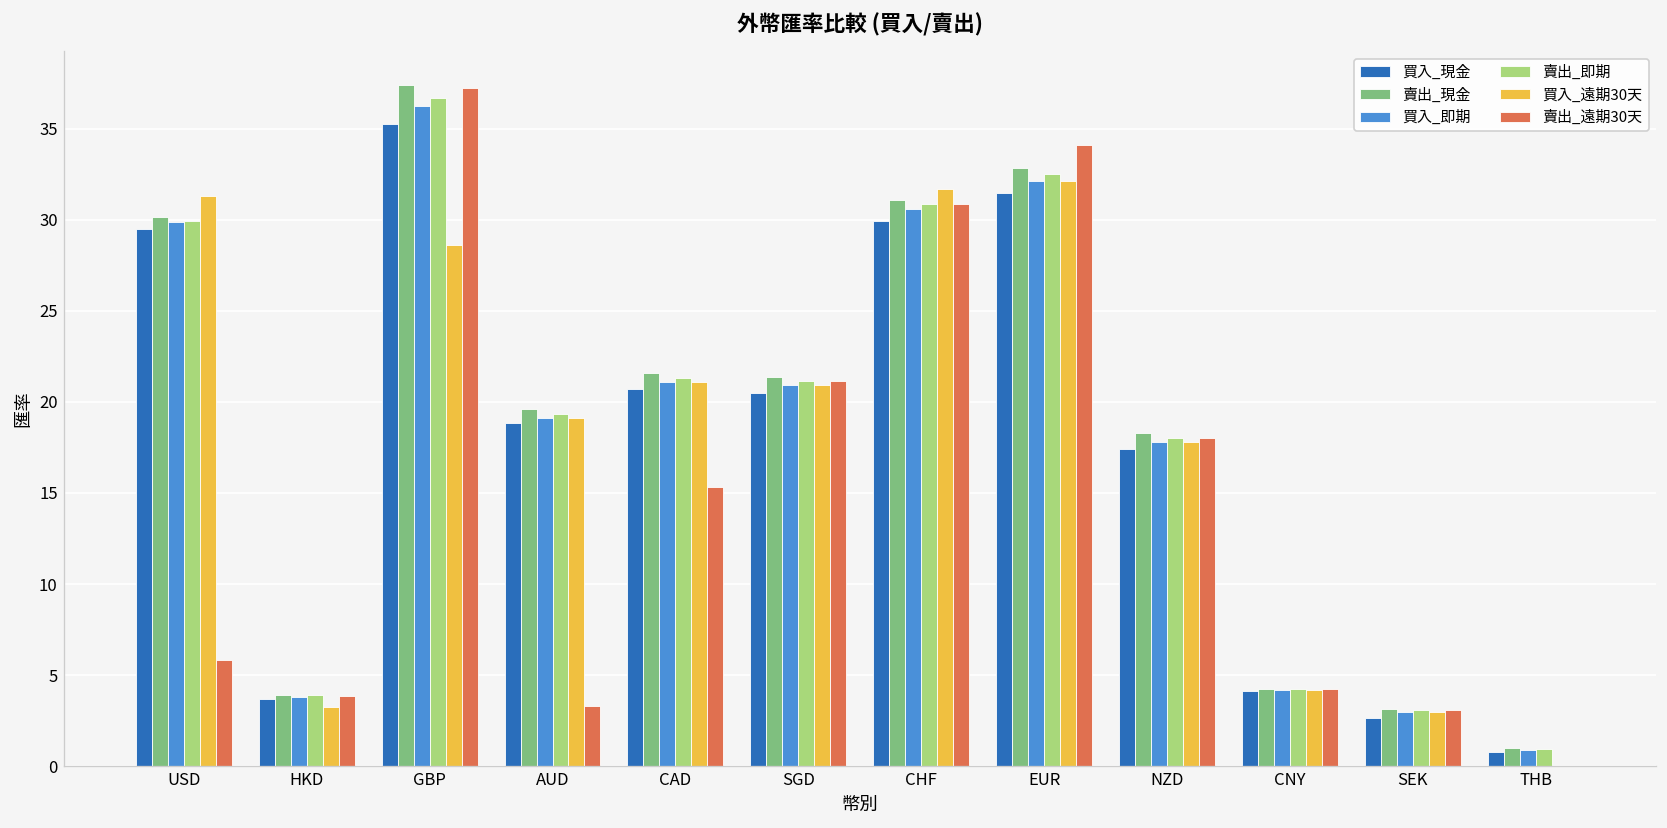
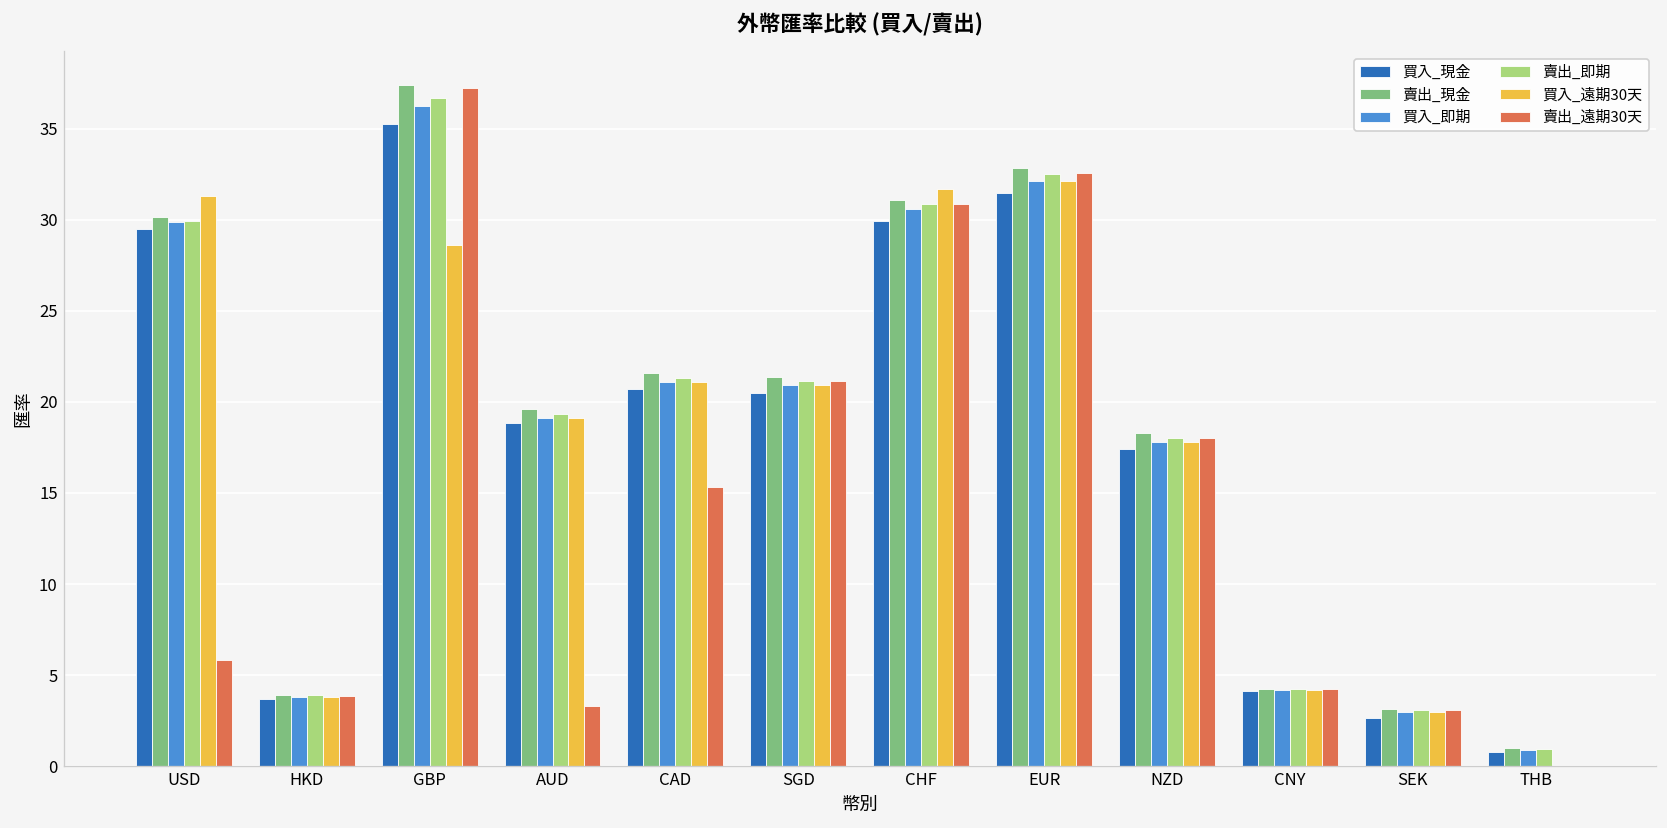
  {
    "買入_遠期30天": {
      "USD": 31.3,
-     "HKD": 3.3,
+     "HKD": 3.8,
      "GBP": 28.6,
      "AUD": 19.1,
      "CAD": 21.1,
      "SGD": 20.9,
      "CHF": 31.7,
      "EUR": 32.1,
      "NZD": 17.8,
      "CNY": 4.2,
      "SEK": 3.0,
      "THB": 0.0
    },
    "賣出_遠期30天": {
      "USD": 5.9,
      "HKD": 3.9,
      "GBP": 37.2,
      "AUD": 3.3,
      "CAD": 15.3,
      "SGD": 21.1,
      "CHF": 30.9,
-     "EUR": 34.1,
+     "EUR": 32.5,
      "NZD": 18.0,
      "CNY": 4.2,
      "SEK": 3.1,
      "THB": 0.0
    }
  }
